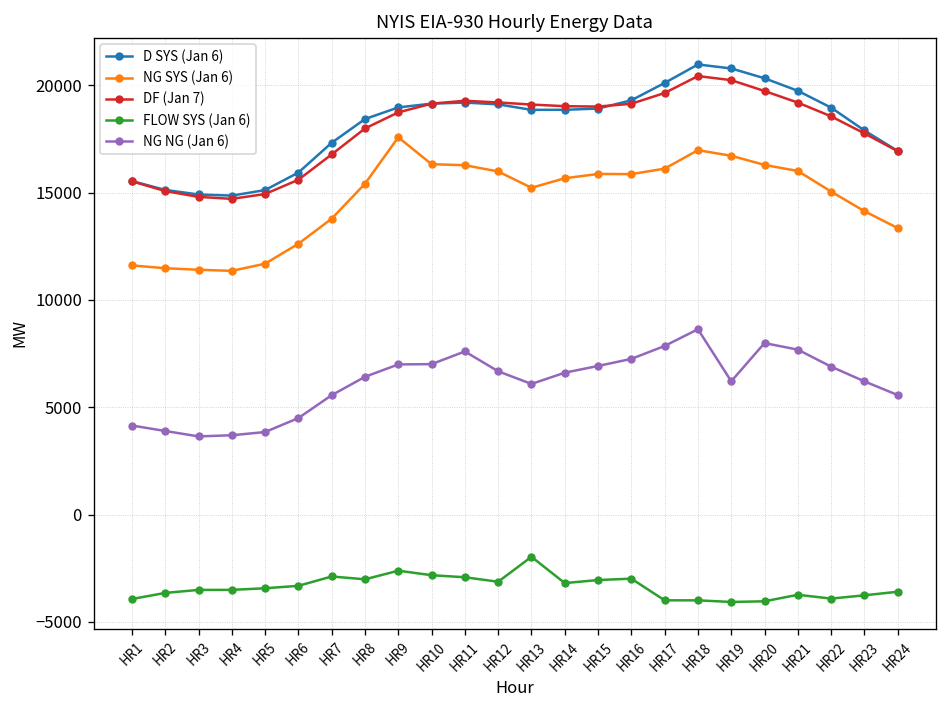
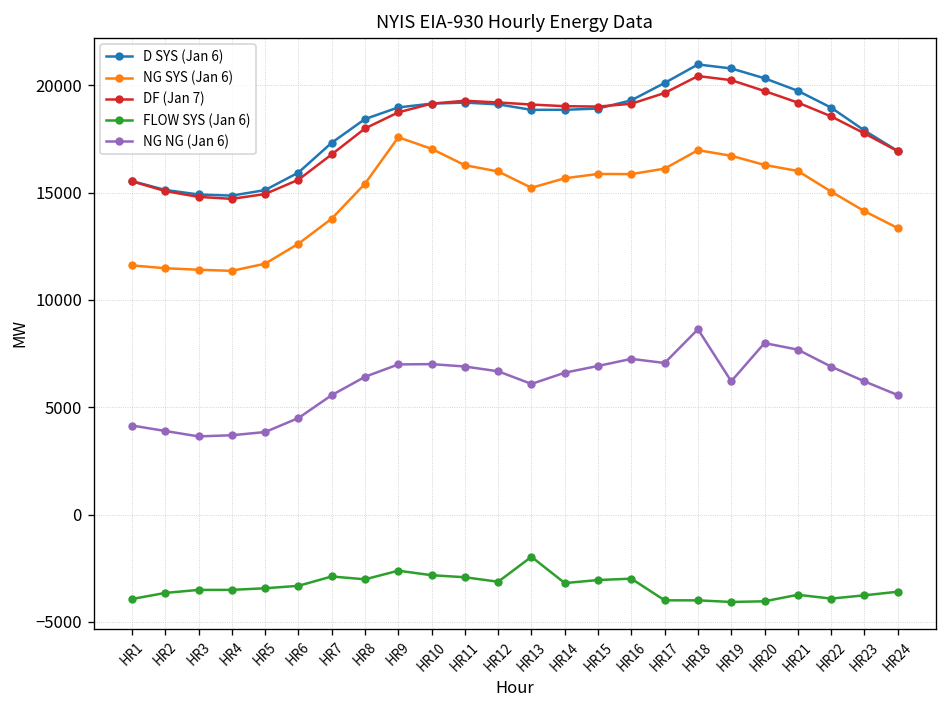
  {
    "D SYS (Jan 6)": {
      "HR4": 14900,
      "HR5": 15100,
      "HR6": 15900,
      "HR7": 17300,
      "HR8": 18400,
      "HR9": 19000,
      "HR13": 18900,
      "HR14": 18900,
      "HR16": 19300,
      "HR17": 20100,
      "HR18": 21000,
      "HR19": 20800,
      "HR20": 20300,
      "HR21": 19700,
      "HR22": 19000
    },
    "NG SYS (Jan 6)": {
      "HR1": 11600,
      "HR2": 11500,
      "HR3": 11400,
      "HR4": 11400,
      "HR5": 11700,
      "HR6": 12600,
      "HR7": 13800,
      "HR8": 15400,
      "HR9": 17600,
-     "HR10": 16300,
+     "HR10": 17000,
      "HR11": 16300,
      "HR12": 16000,
      "HR13": 15200,
      "HR14": 15700,
      "HR15": 15900,
      "HR16": 15900,
      "HR17": 16100,
      "HR18": 17000,
      "HR19": 16700,
      "HR20": 16300,
      "HR21": 16000,
      "HR22": 15000,
      "HR23": 14100,
      "HR24": 13300
    },
    "DF (Jan 7)": {
      "HR4": 14700,
      "HR5": 14900,
      "HR6": 15600,
      "HR7": 16800,
      "HR8": 18000,
      "HR9": 18700,
      "HR13": 19100,
      "HR14": 19000,
      "HR16": 19100,
      "HR17": 19600,
      "HR18": 20400,
      "HR19": 20200,
      "HR20": 19700,
      "HR21": 19200,
      "HR22": 18600
    },
    "FLOW SYS (Jan 6)": {
      "HR1": -3900,
      "HR2": -3600,
      "HR3": -3500,
      "HR4": -3500,
      "HR5": -3400,
      "HR6": -3300,
      "HR7": -2900,
      "HR8": -3000,
      "HR9": -2600,
      "HR10": -2800,
      "HR11": -2900,
      "HR12": -3100,
      "HR13": -2000,
      "HR14": -3200,
      "HR15": -3000,
      "HR16": -3000,
      "HR17": -4000,
      "HR18": -4000,
      "HR19": -4100,
      "HR20": -4000,
      "HR21": -3700,
      "HR22": -3900,
      "HR23": -3800,
      "HR24": -3600
    },
    "NG NG (Jan 6)": {
      "HR1": 4200,
      "HR2": 3900,
      "HR3": 3600,
      "HR4": 3700,
      "HR5": 3800,
      "HR6": 4500,
      "HR7": 5600,
      "HR8": 6400,
      "HR9": 7000,
      "HR10": 7000,
-     "HR11": 7600,
+     "HR11": 6900,
      "HR12": 6700,
      "HR13": 6100,
      "HR14": 6600,
      "HR15": 6900,
      "HR16": 7300,
-     "HR17": 7900,
+     "HR17": 7100,
      "HR18": 8600,
      "HR19": 6200,
      "HR20": 8000,
      "HR21": 7700,
      "HR22": 6900,
      "HR23": 6200,
      "HR24": 5600
    }
  }
